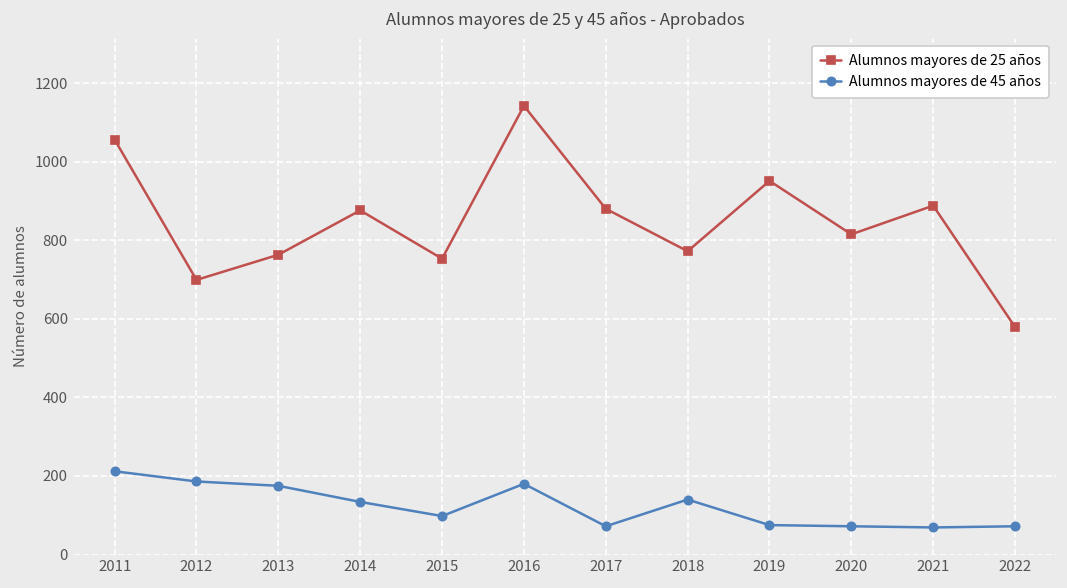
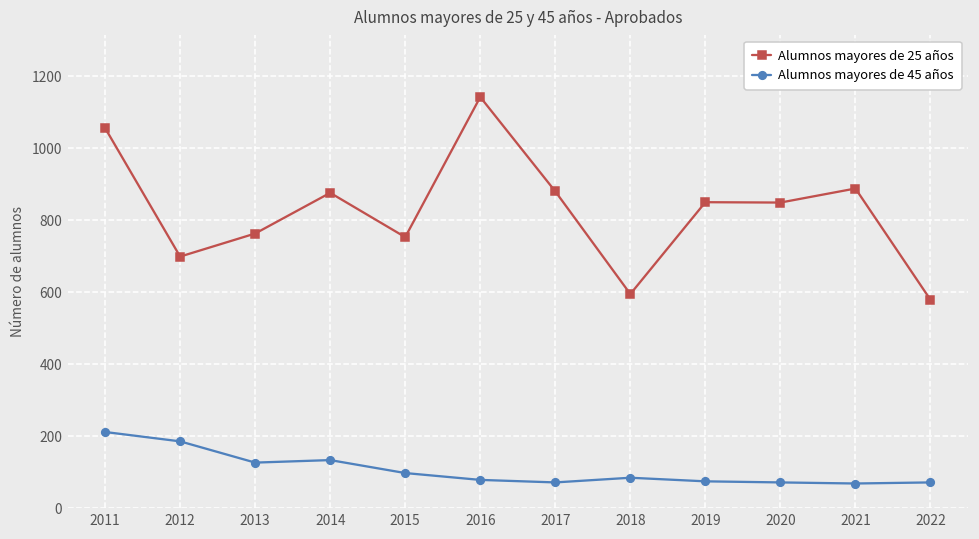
  {
    "Alumnos mayores de 25 años": {
      "2011": 1060,
      "2012": 700,
      "2013": 760,
      "2014": 880,
      "2015": 750,
      "2016": 1140,
      "2017": 880,
-     "2018": 770,
-     "2019": 950,
-     "2020": 820,
+     "2018": 600,
+     "2019": 850,
+     "2020": 850,
      "2021": 890,
      "2022": 580
    },
    "Alumnos mayores de 45 años": {
      "2011": 210,
      "2012": 190,
-     "2013": 180,
+     "2013": 130,
      "2014": 130,
      "2015": 100,
-     "2016": 180,
+     "2016": 80,
      "2017": 70,
-     "2018": 140,
+     "2018": 90,
      "2019": 80,
      "2020": 70,
      "2021": 70,
      "2022": 70
    }
  }
